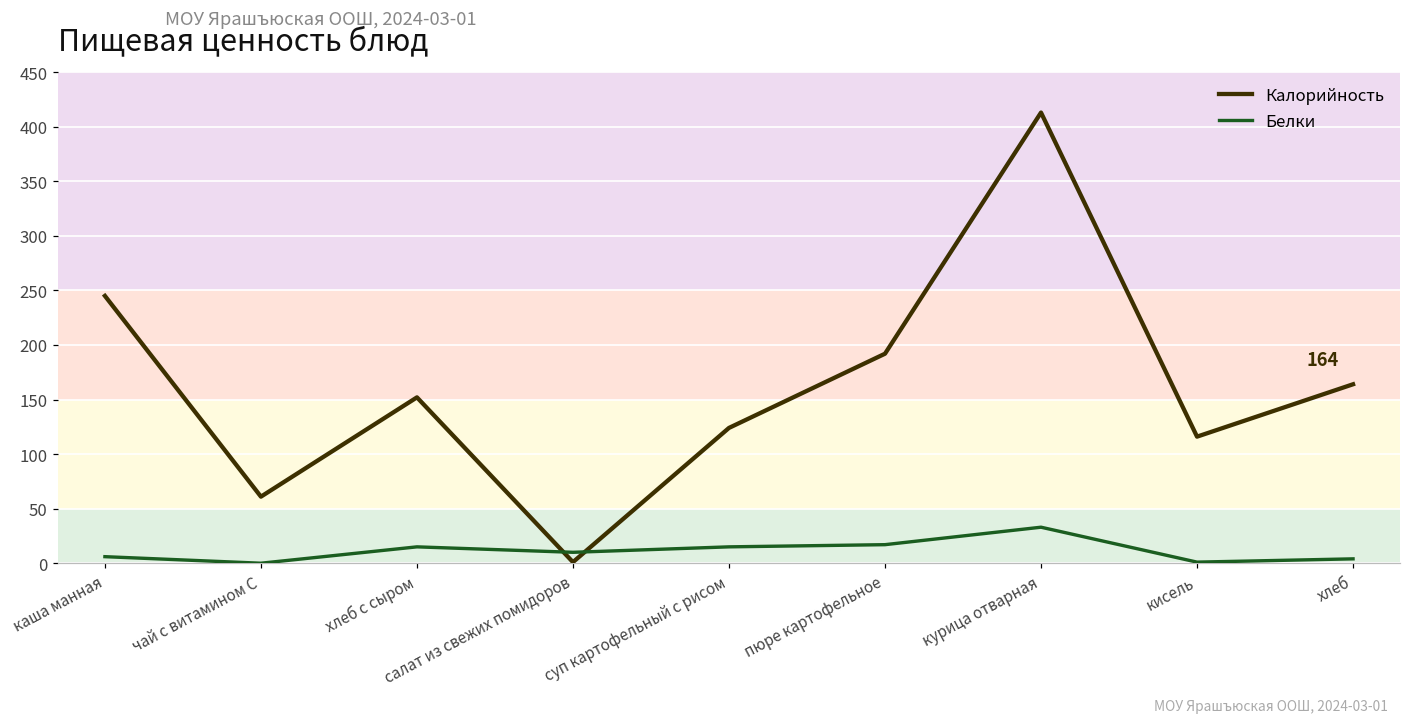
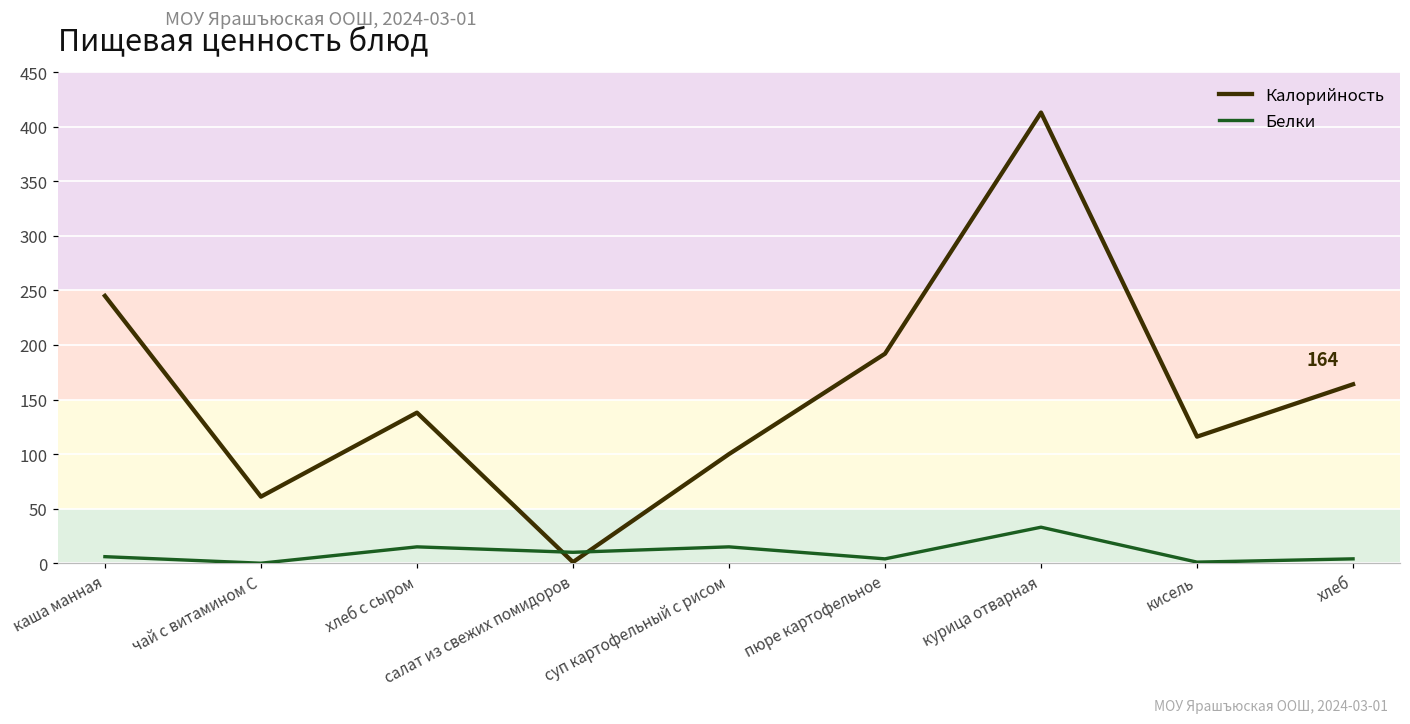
  {
    "Калорийность": {
      "каша манная": 250,
      "чай с витамином С": 60,
-     "хлеб с сыром": 150,
+     "хлеб с сыром": 140,
      "салат из свежих помидоров": 0,
-     "суп картофельный с рисом": 120,
+     "суп картофельный с рисом": 100,
      "пюре картофельное": 190,
      "курица отварная": 410,
      "кисель": 120
    },
    "Белки": {
      "каша манная": 10,
      "чай с витамином С": 0,
      "хлеб с сыром": 20,
      "салат из свежих помидоров": 10,
      "суп картофельный с рисом": 20,
-     "пюре картофельное": 20,
+     "пюре картофельное": 0,
      "курица отварная": 30,
      "кисель": 0,
      "хлеб": 0
    }
  }
